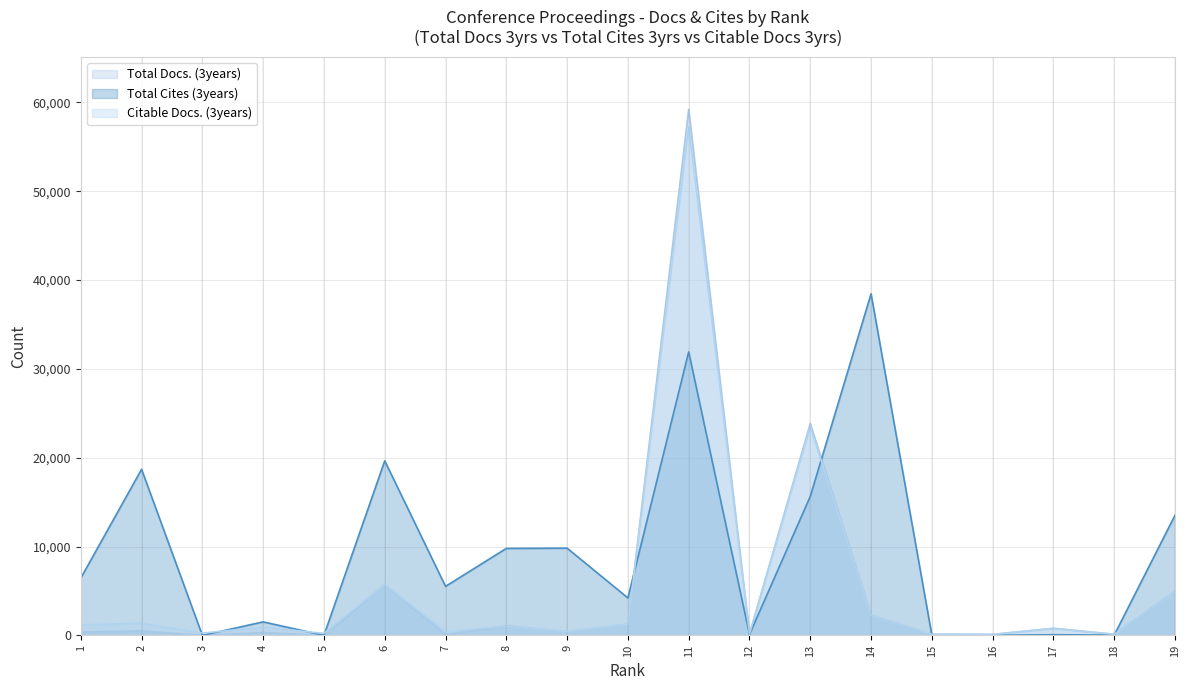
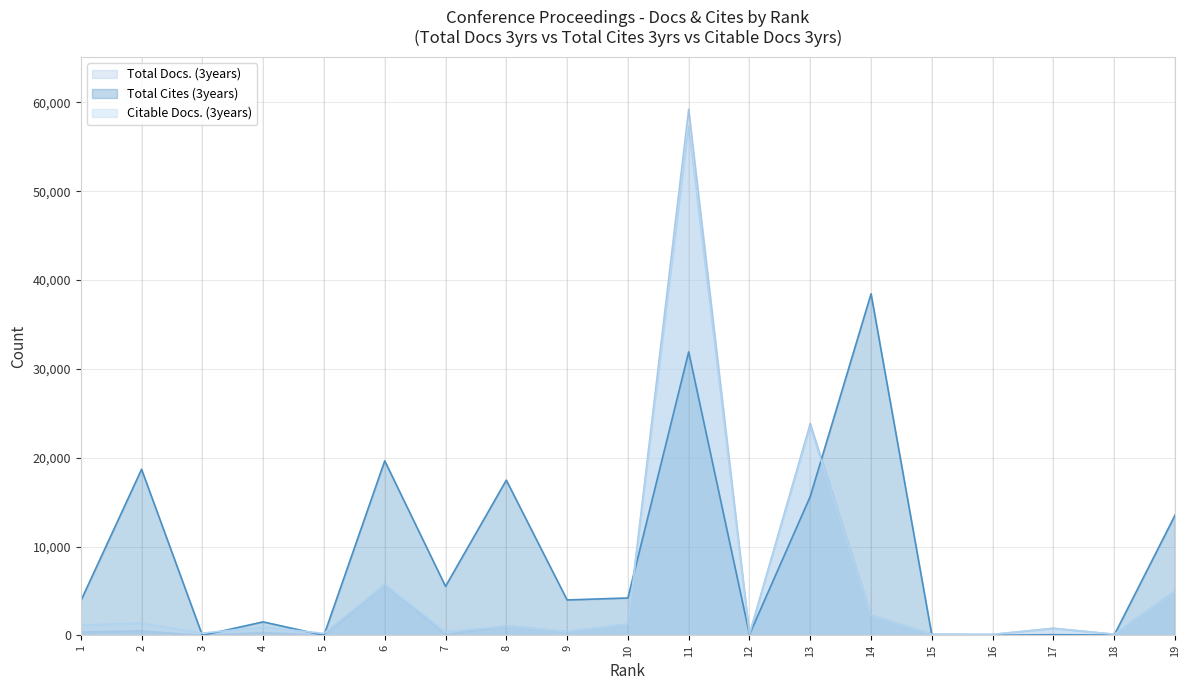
  {
    "Total Cites (3years)": {
-     "1": "6,000",
+     "1": "4,000",
      "2": "19,000",
      "4": "2,000",
      "6": "20,000",
      "7": "6,000",
-     "8": "10,000",
-     "9": "10,000",
+     "8": "17,000",
+     "9": "4,000",
      "10": "4,000",
      "11": "32,000",
      "13": "16,000",
      "14": "38,000",
      "17": "0",
      "19": "14,000"
    }
  }
